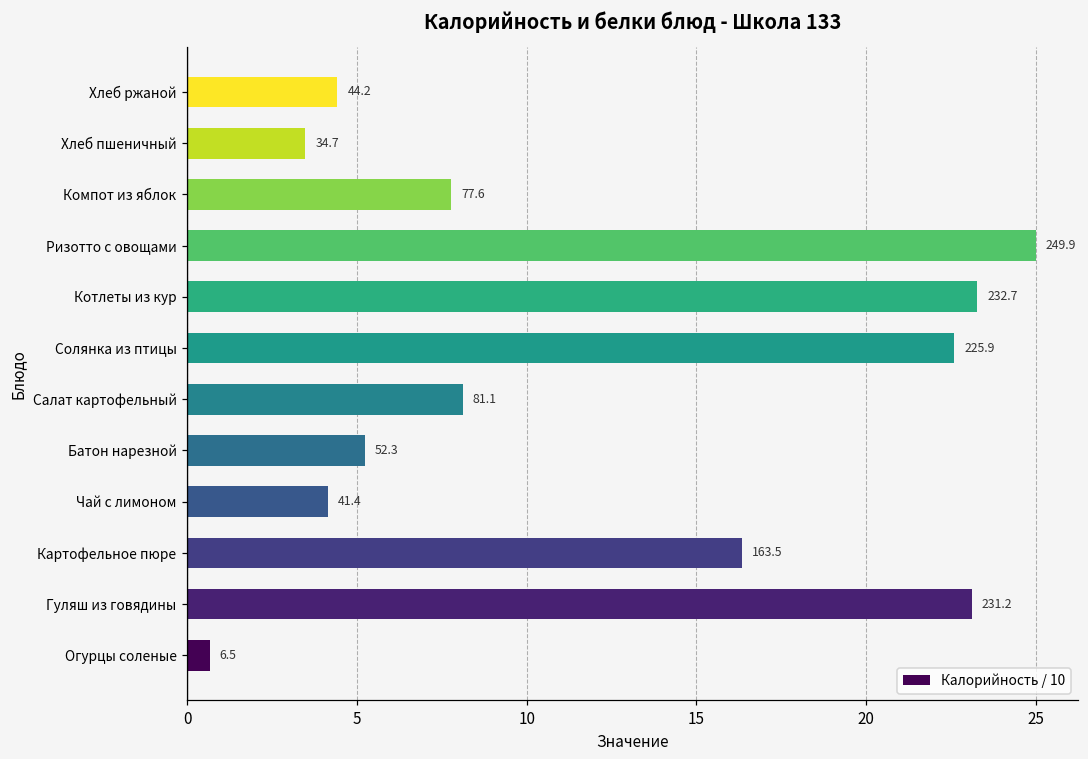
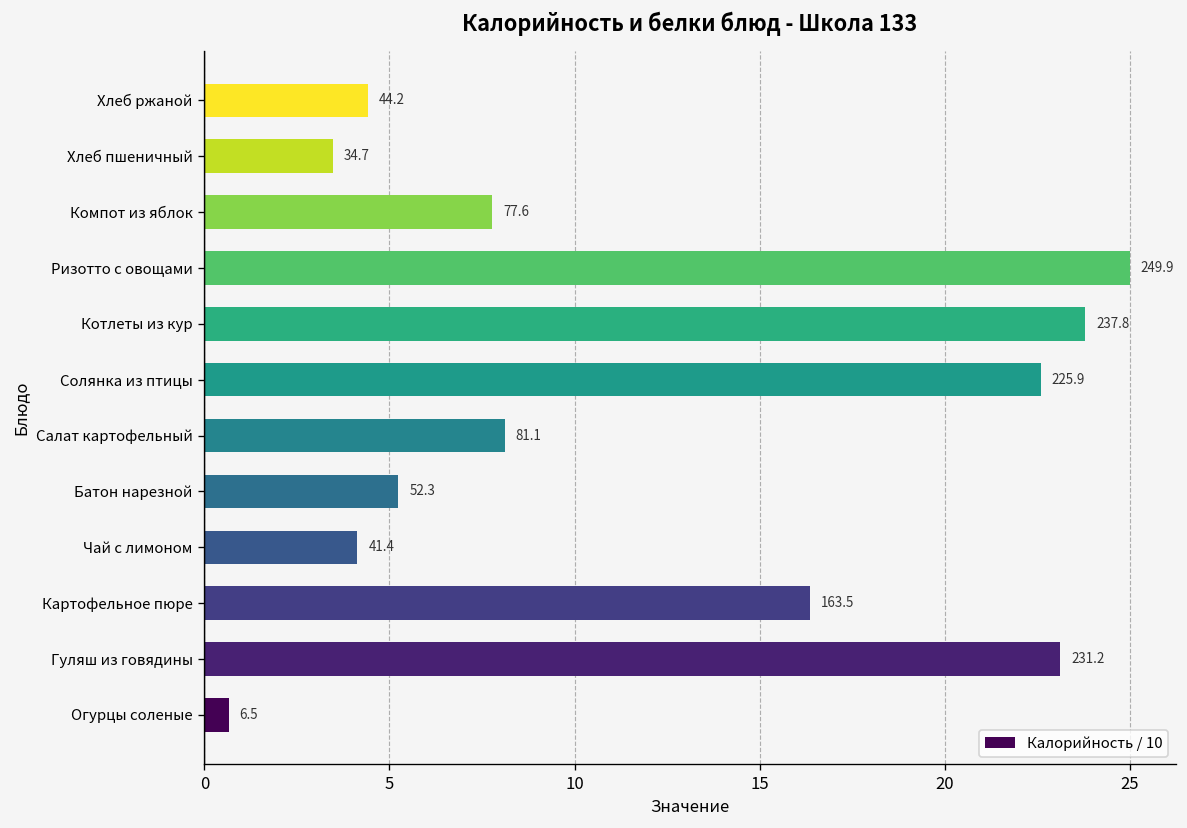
  {
-   "Котлеты из кур": 232.7
+   "Котлеты из кур": 237.8
  }
